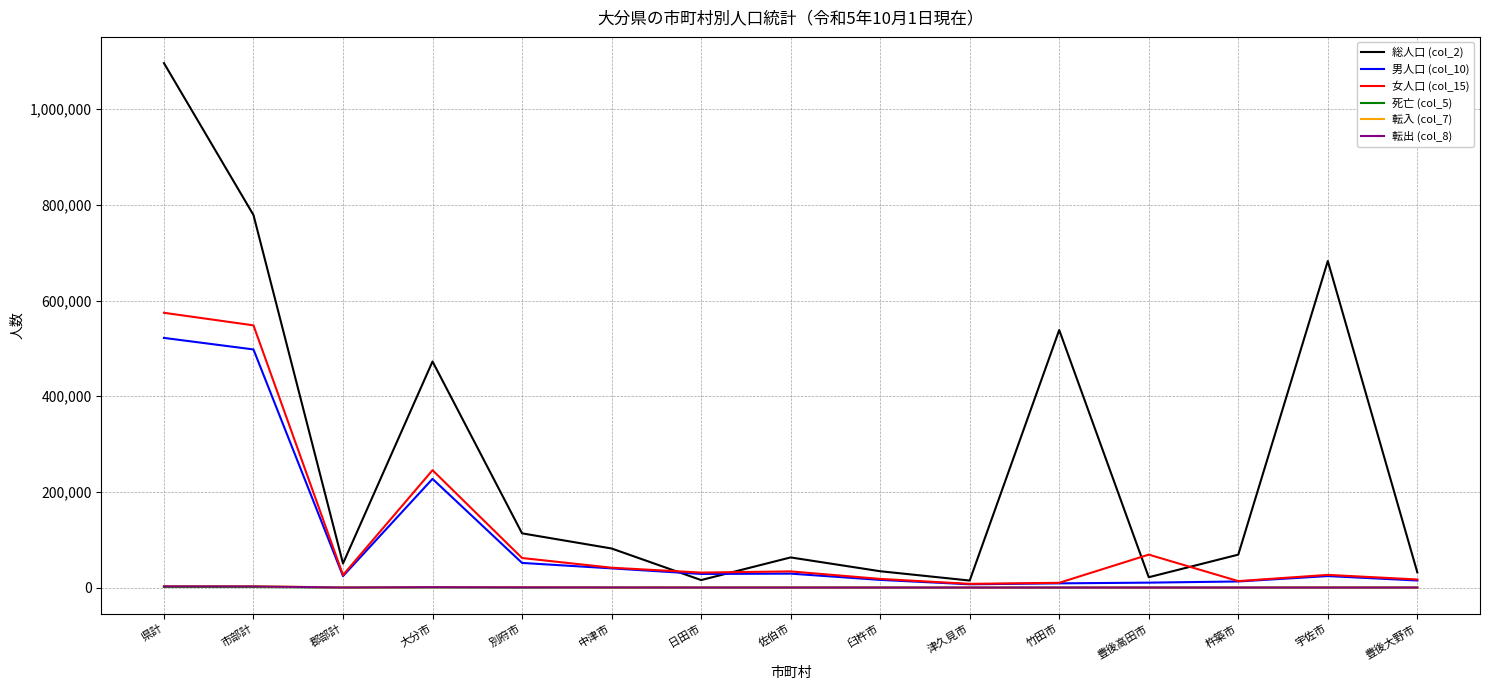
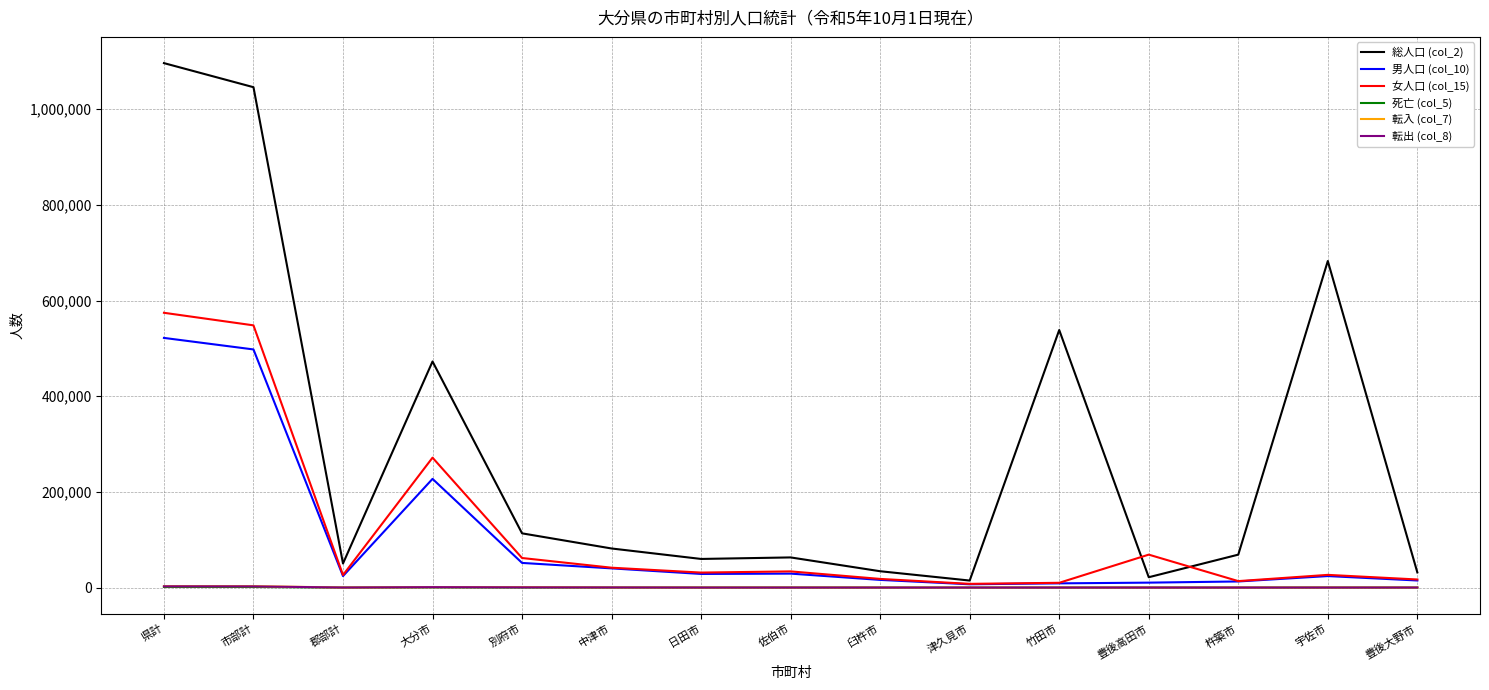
  {
    "総人口 (col_2)": {
      "県計": "1,100,000",
-     "市部計": "780,000",
+     "市部計": "1,050,000",
      "郡部計": "50,000",
      "大分市": "470,000",
      "別府市": "110,000",
      "中津市": "80,000",
-     "日田市": "20,000",
+     "日田市": "60,000",
      "佐伯市": "60,000",
      "臼杵市": "30,000",
      "津久見市": "10,000",
      "竹田市": "540,000",
      "豊後高田市": "20,000",
      "杵築市": "70,000",
      "宇佐市": "680,000",
      "豊後大野市": "30,000"
    },
    "男人口 (col_10)": {
      "県計": "520,000",
      "市部計": "500,000",
      "大分市": "230,000",
      "別府市": "50,000",
      "豊後高田市": "10,000"
    },
    "女人口 (col_15)": {
      "県計": "570,000",
      "市部計": "550,000",
-     "大分市": "250,000",
+     "大分市": "270,000",
      "別府市": "60,000",
      "豊後高田市": "70,000"
    }
  }
